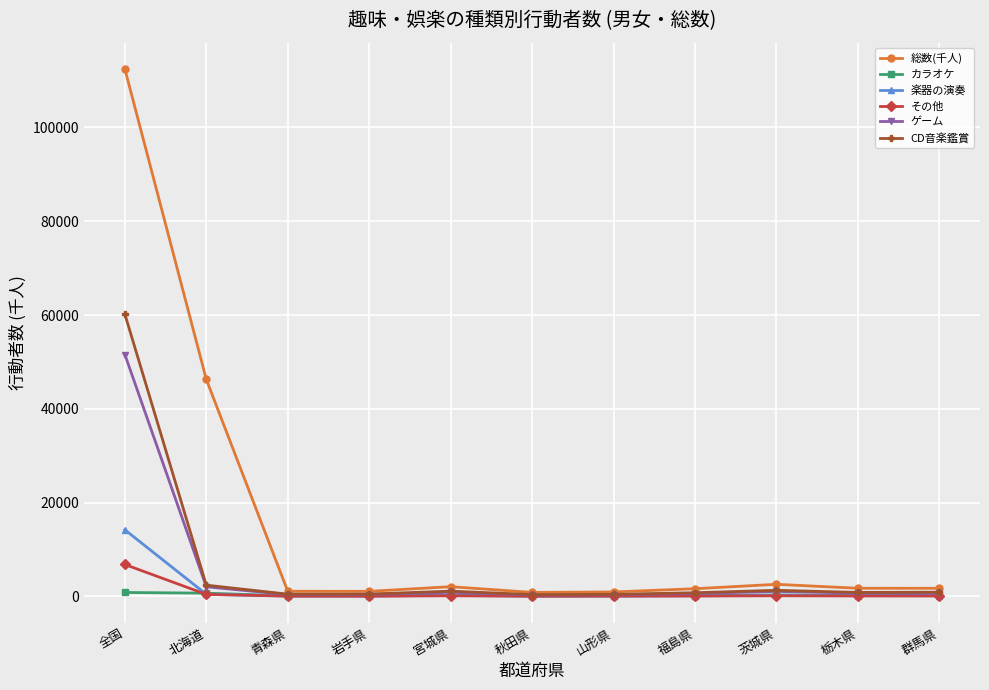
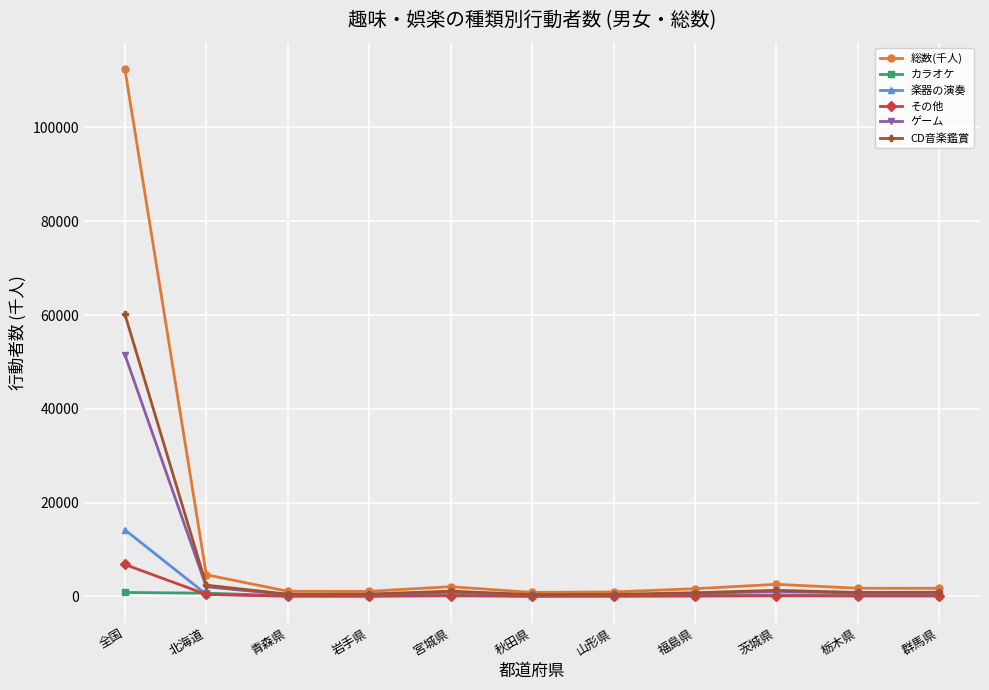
  {
    "総数(千人)": {
      "全国": 112000,
-     "北海道": 46000,
+     "北海道": 5000,
      "青森県": 1000,
      "岩手県": 1000,
      "宮城県": 2000,
      "福島県": 2000,
      "茨城県": 3000,
      "栃木県": 2000,
      "群馬県": 2000
    },
    "カラオケ": {
      "全国": 1000
    },
    "楽器の演奏": {
      "全国": 14000
    },
    "ゲーム": {
      "全国": 52000
    }
  }
